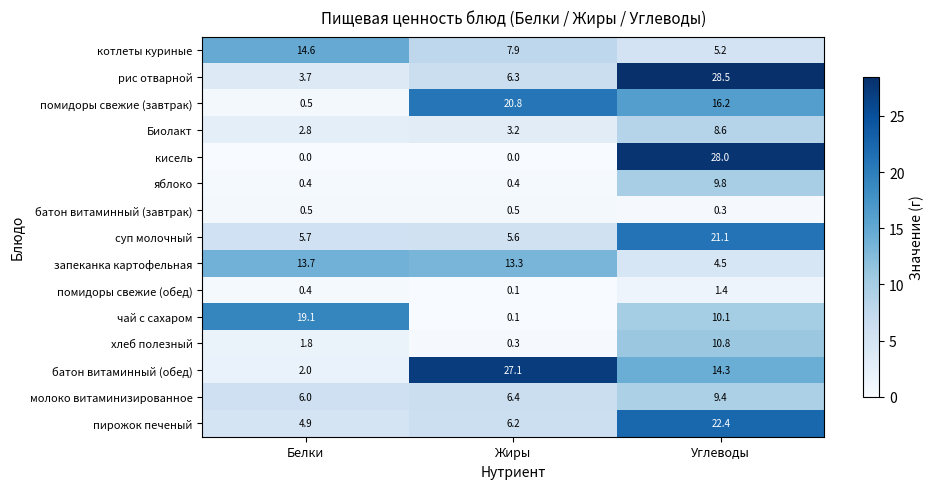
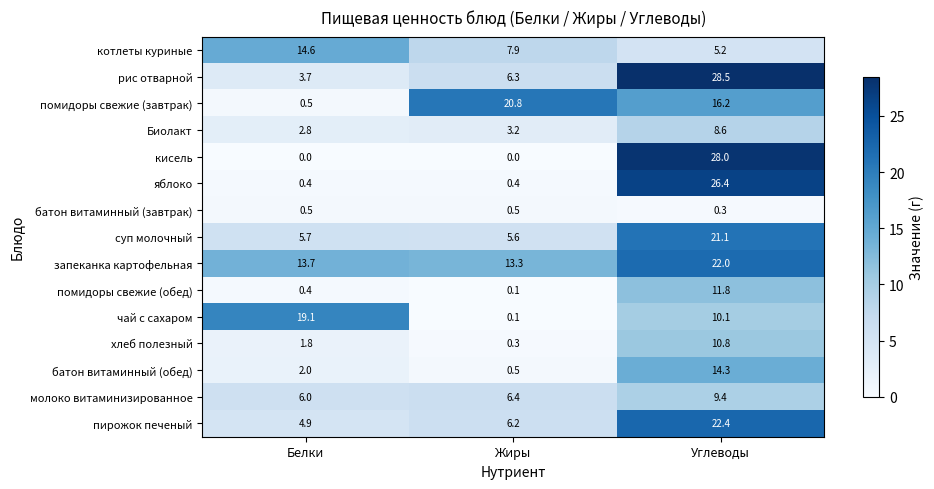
  {
    "котлеты куриные": {
      "Белки": 14.6,
      "Жиры": 7.9,
      "Углеводы": 5.2
    },
    "рис отварной": {
      "Белки": 3.7,
      "Жиры": 6.3,
      "Углеводы": 28.5
    },
    "помидоры свежие (завтрак)": {
      "Белки": 0.5,
      "Жиры": 20.8,
      "Углеводы": 16.2
    },
    "Биолакт": {
      "Белки": 2.8,
      "Жиры": 3.2,
      "Углеводы": 8.6
    },
    "кисель": {
      "Белки": 0.0,
      "Жиры": 0.0,
      "Углеводы": 28.0
    },
    "яблоко": {
      "Белки": 0.4,
      "Жиры": 0.4,
-     "Углеводы": 9.8
+     "Углеводы": 26.4
    },
    "батон витаминный (завтрак)": {
      "Белки": 0.5,
      "Жиры": 0.5,
      "Углеводы": 0.3
    },
    "суп молочный": {
      "Белки": 5.7,
      "Жиры": 5.6,
      "Углеводы": 21.1
    },
    "запеканка картофельная": {
      "Белки": 13.7,
      "Жиры": 13.3,
-     "Углеводы": 4.5
+     "Углеводы": 22.0
    },
    "помидоры свежие (обед)": {
      "Белки": 0.4,
      "Жиры": 0.1,
-     "Углеводы": 1.4
+     "Углеводы": 11.8
    },
    "чай с сахаром": {
      "Белки": 19.1,
      "Жиры": 0.1,
      "Углеводы": 10.1
    },
    "хлеб полезный": {
      "Белки": 1.8,
      "Жиры": 0.3,
      "Углеводы": 10.8
    },
    "батон витаминный (обед)": {
      "Белки": 2.0,
-     "Жиры": 27.1,
+     "Жиры": 0.5,
      "Углеводы": 14.3
    },
    "молоко витаминизированное": {
      "Белки": 6.0,
      "Жиры": 6.4,
      "Углеводы": 9.4
    },
    "пирожок печеный": {
      "Белки": 4.9,
      "Жиры": 6.2,
      "Углеводы": 22.4
    }
  }
